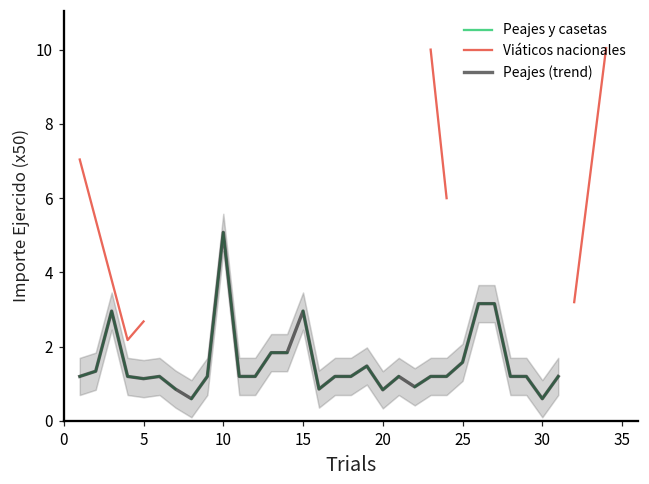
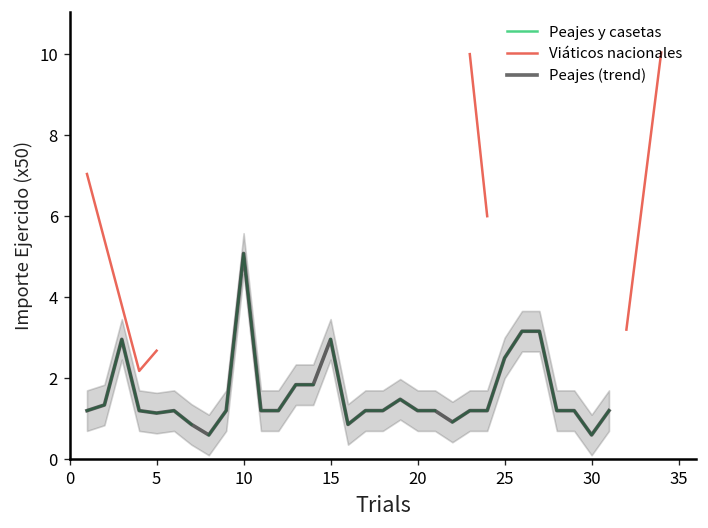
  {
    "Peajes (trend)": {
-     "20": 0.8,
-     "25": 1.6
+     "20": 1.2,
+     "25": 2.5
    }
  }
